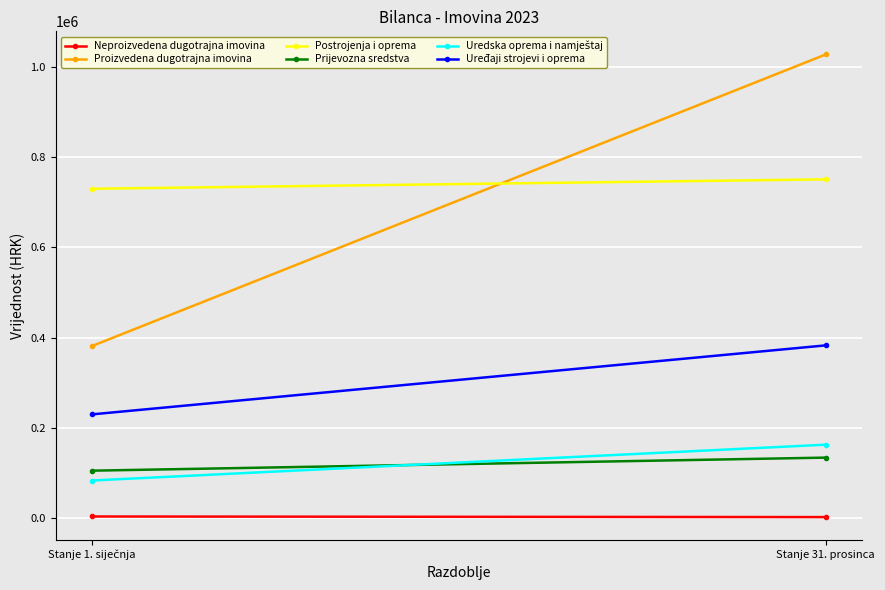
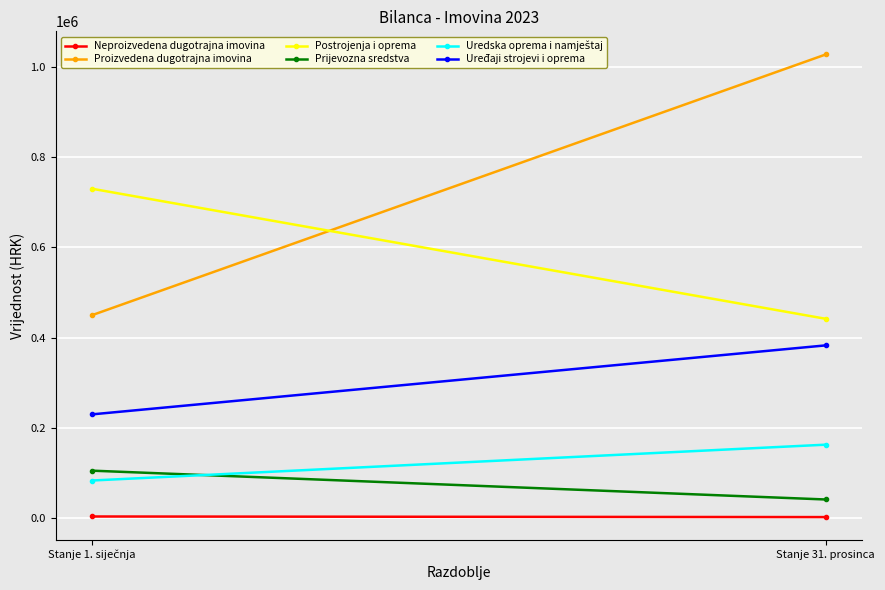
  {
    "Neproizvedena dugotrajna imovina": {
      "Stanje 1. siječnja": 0,
      "Stanje 31. prosinca": 0
    },
    "Proizvedena dugotrajna imovina": {
-     "Stanje 1. siječnja": 380000,
+     "Stanje 1. siječnja": 450000,
      "Stanje 31. prosinca": 1030000
    },
    "Postrojenja i oprema": {
      "Stanje 1. siječnja": 730000,
-     "Stanje 31. prosinca": 750000
+     "Stanje 31. prosinca": 440000
    },
    "Prijevozna sredstva": {
      "Stanje 1. siječnja": 100000,
-     "Stanje 31. prosinca": 130000
+     "Stanje 31. prosinca": 40000
    },
    "Uredska oprema i namještaj": {
      "Stanje 1. siječnja": 80000,
      "Stanje 31. prosinca": 160000
    },
    "Uređaji strojevi i oprema": {
      "Stanje 1. siječnja": 230000,
      "Stanje 31. prosinca": 380000
    }
  }
